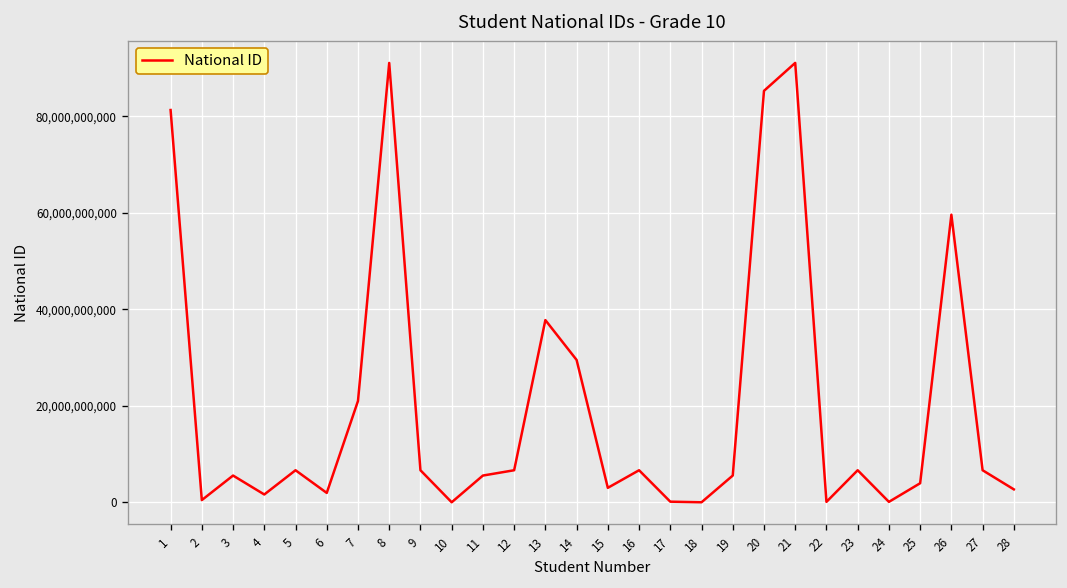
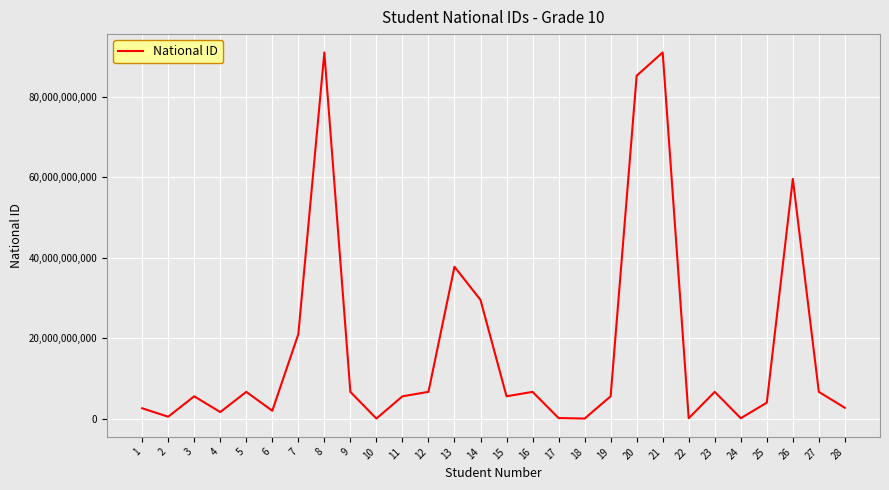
  {
-   "1": "81,000,000,000",
+   "1": "3,000,000,000",
    "2": "0",
    "3": "6,000,000,000",
    "4": "2,000,000,000",
    "5": "7,000,000,000",
    "6": "2,000,000,000",
    "7": "21,000,000,000",
    "8": "91,000,000,000",
    "9": "7,000,000,000",
    "10": "0",
    "11": "6,000,000,000",
    "12": "7,000,000,000",
    "13": "38,000,000,000",
    "14": "30,000,000,000",
-   "15": "3,000,000,000",
+   "15": "6,000,000,000",
    "16": "7,000,000,000",
    "17": "0",
    "18": "0",
    "19": "6,000,000,000",
    "20": "85,000,000,000",
    "21": "91,000,000,000",
    "22": "0",
    "23": "7,000,000,000",
    "24": "0",
    "25": "4,000,000,000",
    "26": "60,000,000,000",
    "27": "7,000,000,000",
    "28": "3,000,000,000"
  }
